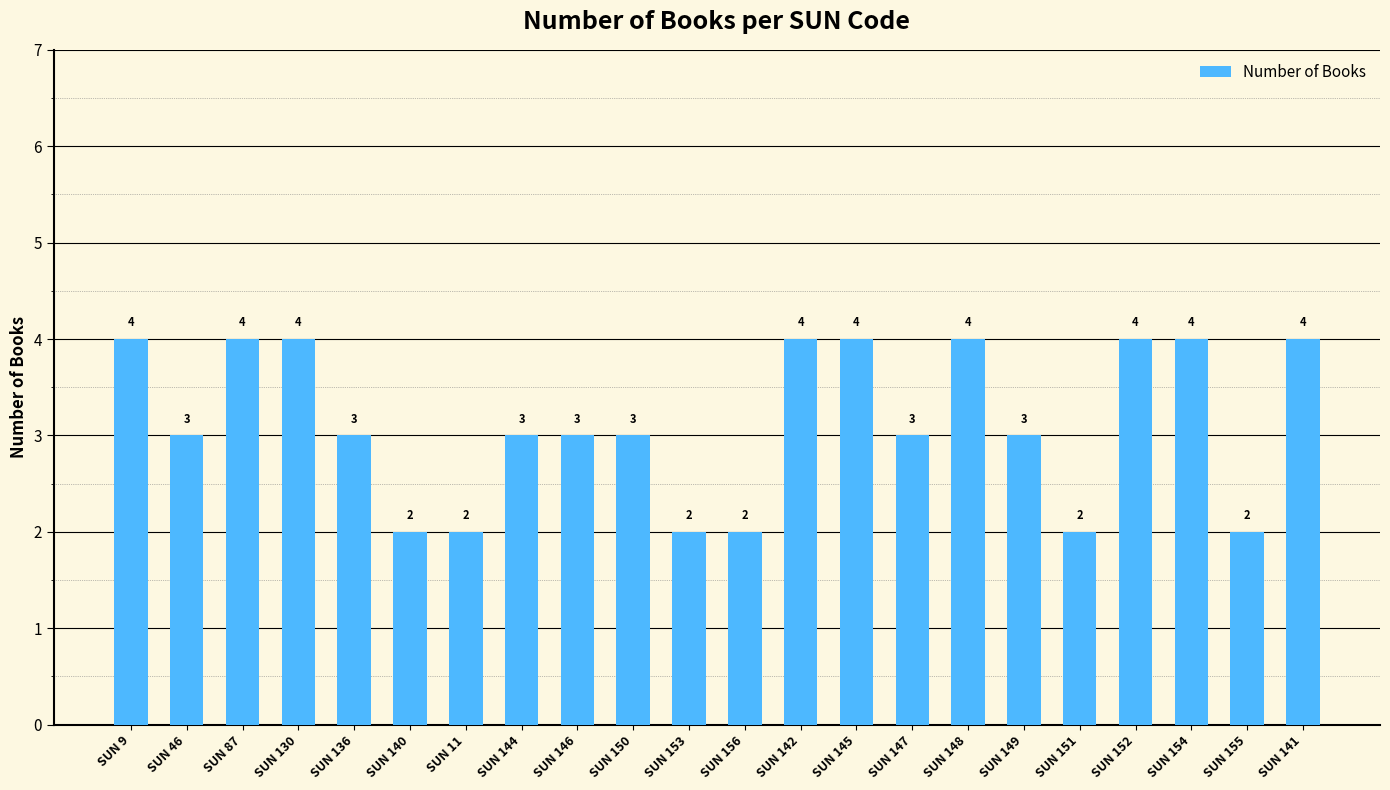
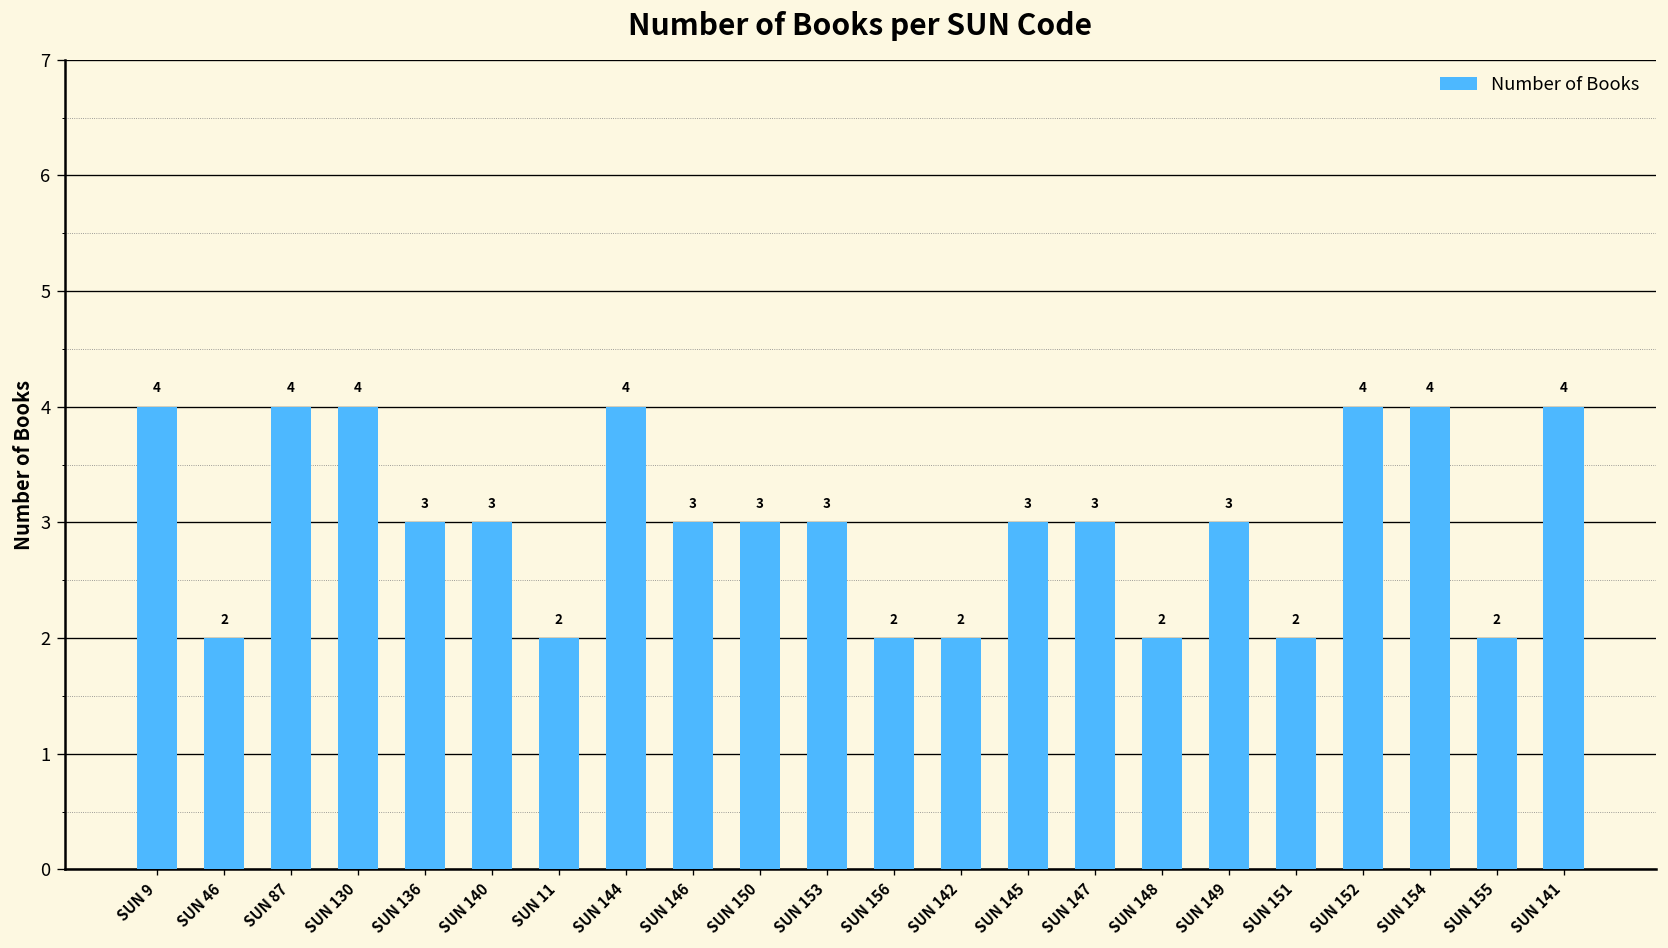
  {
    "SUN 9": 4,
-   "SUN 46": 3,
+   "SUN 46": 2,
    "SUN 87": 4,
    "SUN 130": 4,
    "SUN 136": 3,
-   "SUN 140": 2,
+   "SUN 140": 3,
    "SUN 11": 2,
-   "SUN 144": 3,
+   "SUN 144": 4,
    "SUN 146": 3,
    "SUN 150": 3,
-   "SUN 153": 2,
+   "SUN 153": 3,
    "SUN 156": 2,
-   "SUN 142": 4,
-   "SUN 145": 4,
+   "SUN 142": 2,
+   "SUN 145": 3,
    "SUN 147": 3,
-   "SUN 148": 4,
+   "SUN 148": 2,
    "SUN 149": 3,
    "SUN 151": 2,
    "SUN 152": 4,
    "SUN 154": 4,
    "SUN 155": 2,
    "SUN 141": 4
  }
